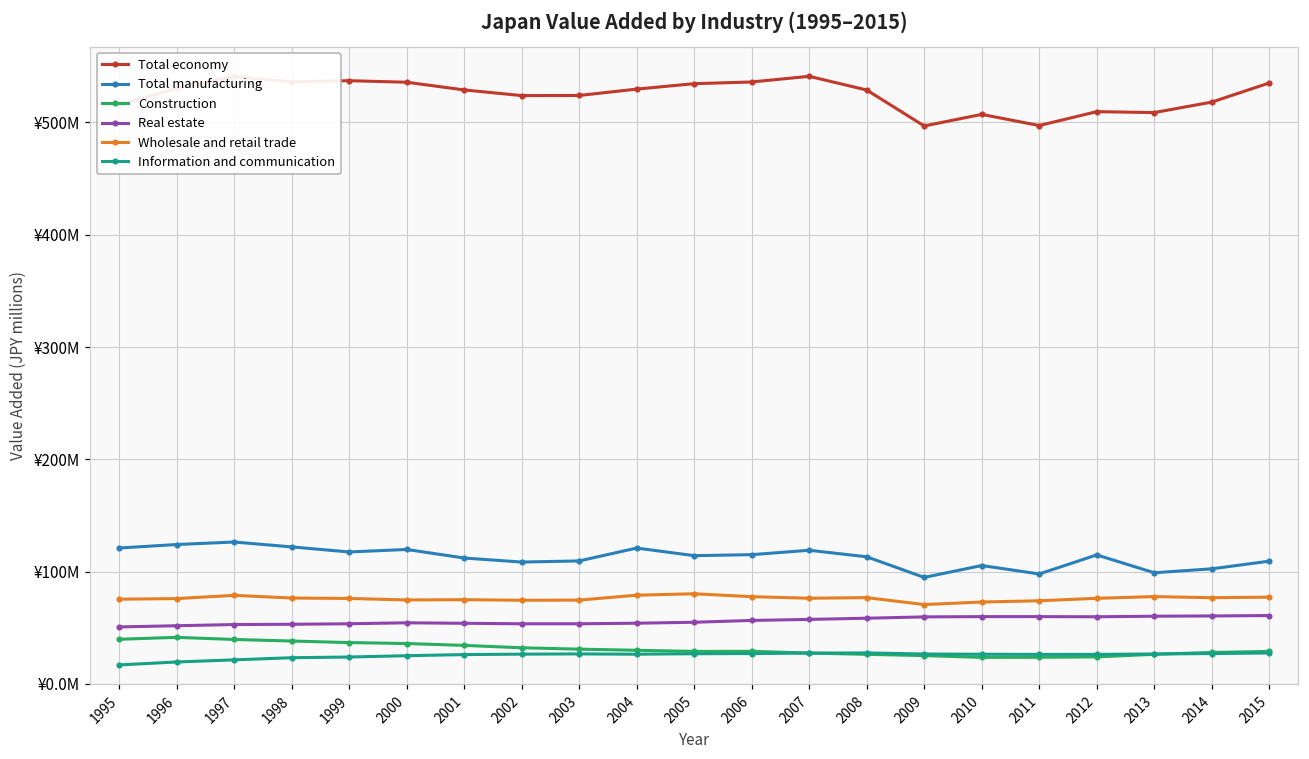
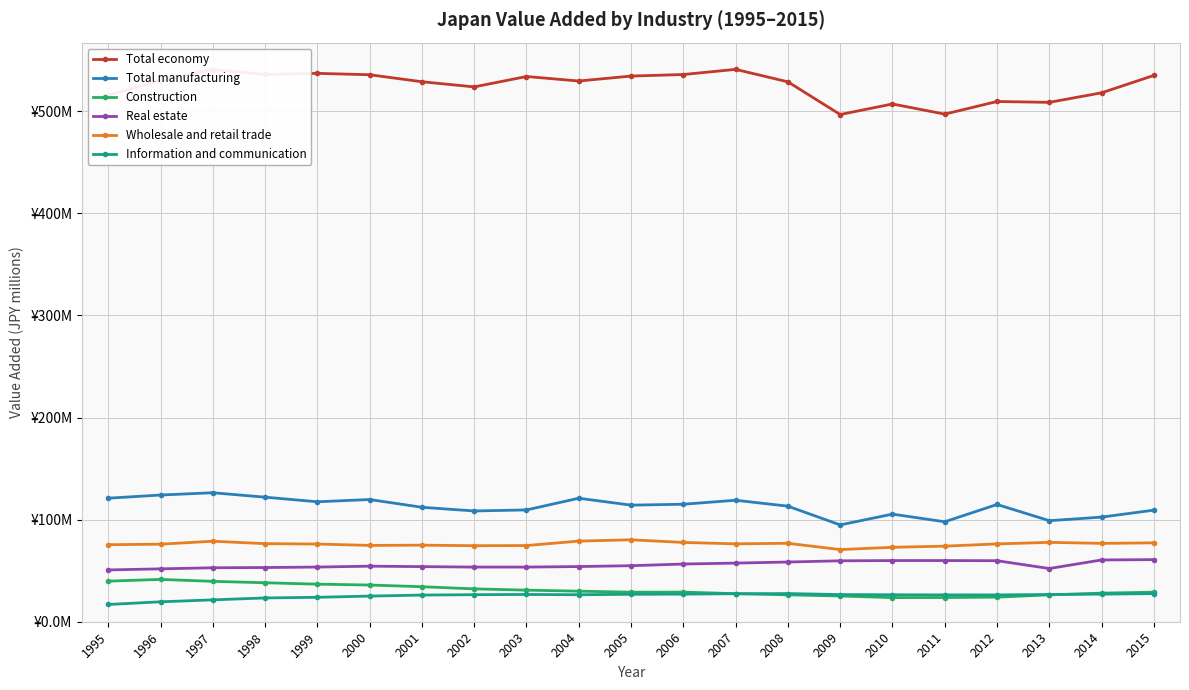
  {
    "Total economy": {
      "1999": "¥537000000",
      "2000": "¥536000000",
      "2001": "¥529000000",
      "2002": "¥524000000",
-     "2003": "¥524000000",
+     "2003": "¥534000000",
      "2004": "¥530000000",
      "2005": "¥534000000",
      "2006": "¥536000000",
      "2007": "¥541000000",
      "2008": "¥529000000",
      "2009": "¥497000000",
      "2010": "¥507000000",
      "2011": "¥497000000",
      "2012": "¥510000000",
      "2013": "¥509000000",
      "2014": "¥518000000",
      "2015": "¥535000000"
    },
    "Total manufacturing": {
      "1995": "¥121000000",
      "1996": "¥124000000",
      "1997": "¥126000000",
      "1998": "¥122000000",
      "1999": "¥117000000",
      "2000": "¥120000000",
      "2001": "¥112000000",
      "2002": "¥109000000",
      "2003": "¥110000000",
      "2004": "¥121000000",
      "2005": "¥114000000",
      "2006": "¥115000000",
      "2007": "¥119000000",
      "2008": "¥113000000",
      "2009": "¥95000000",
      "2010": "¥105000000",
      "2011": "¥98000000",
      "2012": "¥115000000",
      "2013": "¥99000000",
      "2014": "¥102000000",
      "2015": "¥109000000"
    },
    "Real estate": {
      "1995": "¥51000000",
      "1996": "¥52000000",
      "1997": "¥53000000",
      "1998": "¥53000000",
      "1999": "¥54000000",
      "2000": "¥54000000",
      "2001": "¥54000000",
      "2002": "¥54000000",
      "2003": "¥54000000",
      "2004": "¥54000000",
      "2005": "¥55000000",
      "2006": "¥57000000",
      "2007": "¥57000000",
      "2008": "¥58000000",
      "2009": "¥60000000",
      "2010": "¥60000000",
      "2011": "¥60000000",
      "2012": "¥60000000",
-     "2013": "¥60000000",
+     "2013": "¥52000000",
      "2014": "¥61000000",
      "2015": "¥61000000"
    },
    "Wholesale and retail trade": {
      "1995": "¥75000000",
      "1996": "¥76000000",
      "1997": "¥79000000",
      "1998": "¥76000000",
      "1999": "¥76000000",
      "2000": "¥75000000",
      "2001": "¥75000000",
      "2002": "¥74000000",
      "2003": "¥75000000",
      "2004": "¥79000000",
      "2005": "¥80000000",
      "2006": "¥78000000",
      "2007": "¥76000000",
      "2008": "¥77000000",
      "2009": "¥71000000",
      "2010": "¥73000000",
      "2011": "¥74000000",
      "2012": "¥76000000",
      "2013": "¥78000000",
      "2014": "¥77000000",
      "2015": "¥77000000"
    }
  }
